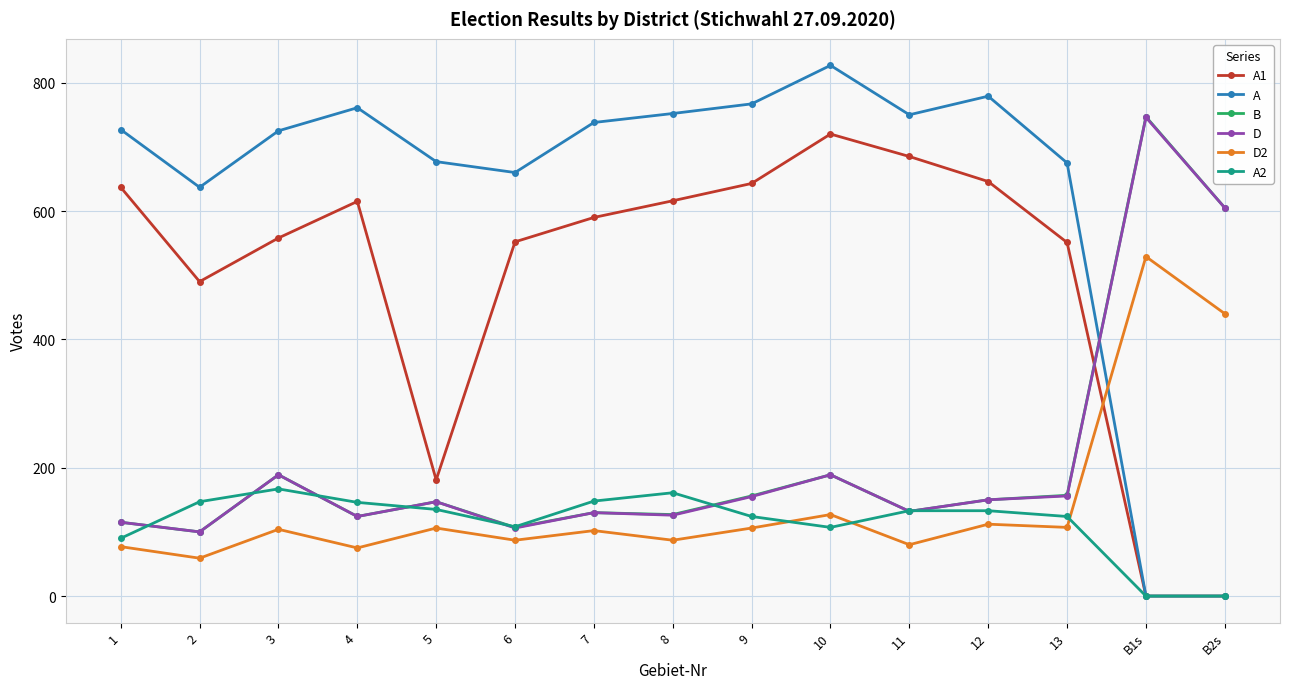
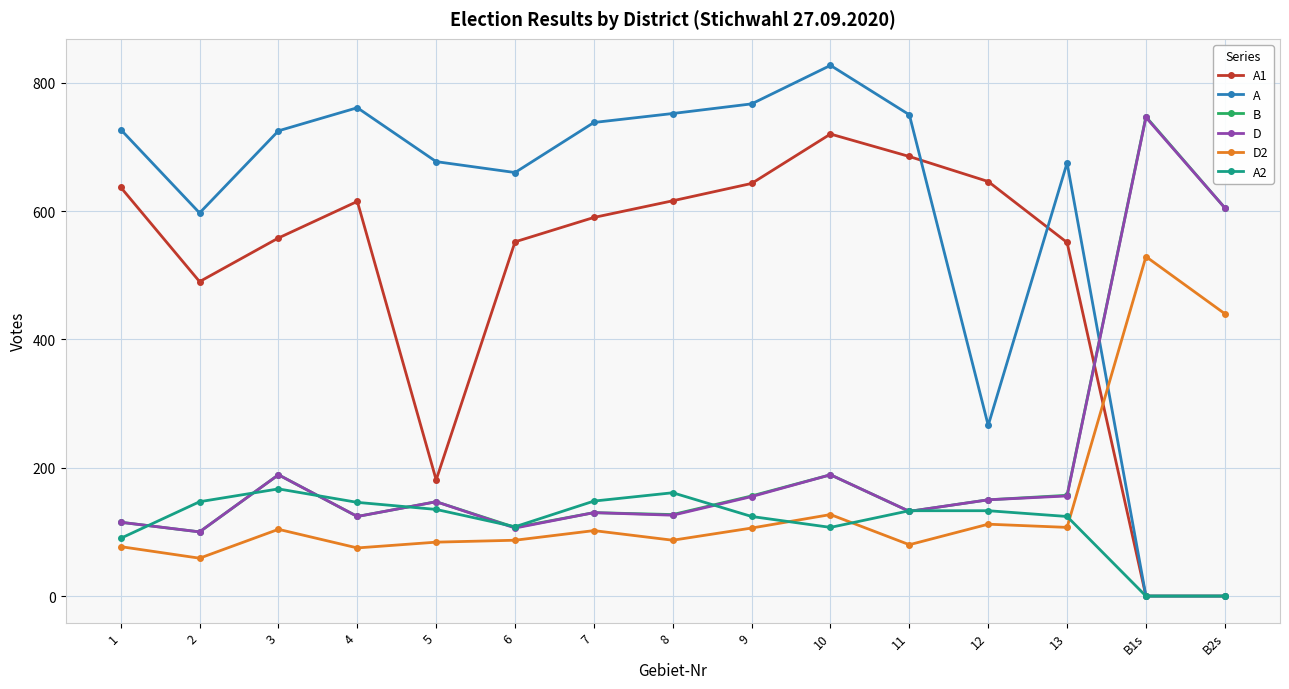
  {
    "A1": {
      "1": 640,
      "2": 490,
      "3": 560,
      "4": 620,
      "5": 180,
      "6": 550,
      "7": 590,
      "8": 620,
      "9": 640,
      "10": 720,
      "11": 690,
      "12": 650,
      "13": 550
    },
    "A": {
      "1": 730,
-     "2": 640,
+     "2": 600,
      "3": 730,
      "4": 760,
      "5": 680,
      "6": 660,
      "7": 740,
      "8": 750,
      "9": 770,
      "10": 830,
      "11": 750,
-     "12": 780,
+     "12": 270,
      "13": 680
    },
    "D2": {
      "1": 80,
      "2": 60,
      "3": 100,
      "4": 80,
-     "5": 110,
+     "5": 80,
      "6": 90,
      "7": 100,
      "8": 90,
      "9": 110,
      "10": 130,
      "11": 80,
      "12": 110,
      "13": 110,
      "B1s": 530,
      "B2s": 440
    }
  }
